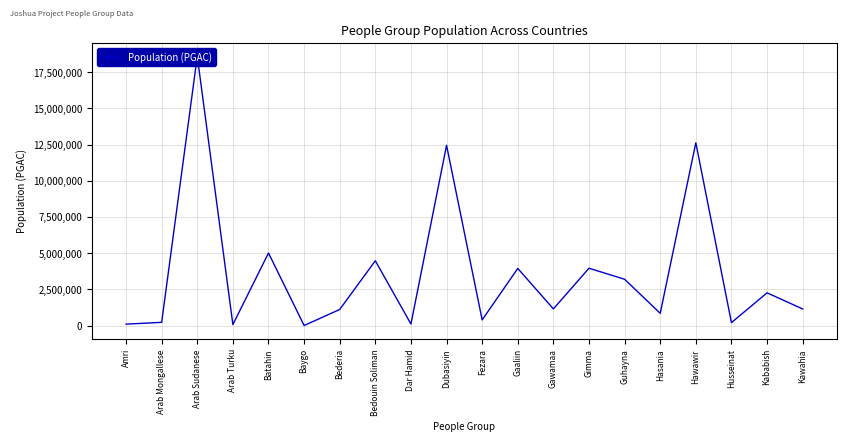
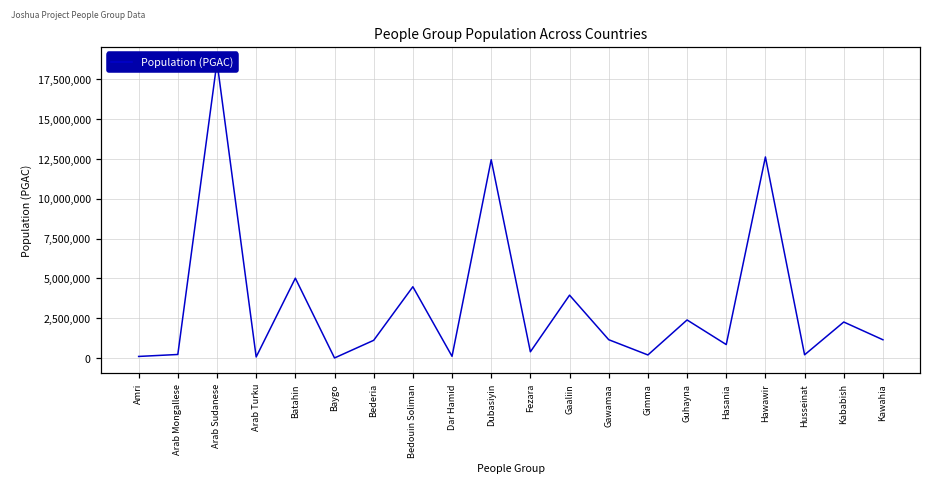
  {
    "Amri": "100,000",
    "Arab Mongallese": "200,000",
    "Arab Turku": "100,000",
    "Batahin": "5,000,000",
    "Baygo": "0",
    "Bederia": "1,100,000",
    "Bedouin Soliman": "4,500,000",
    "Dar Hamid": "100,000",
    "Dubasiyin": "12,500,000",
    "Fezara": "400,000",
    "Gaaliin": "3,900,000",
    "Gawamaa": "1,100,000",
-   "Gimma": "4,000,000",
-   "Guhayna": "3,200,000",
+   "Gimma": "200,000",
+   "Guhayna": "2,400,000",
    "Hasania": "800,000",
    "Hawawir": "12,600,000",
    "Husseinat": "200,000",
    "Kababish": "2,300,000",
    "Kawahia": "1,100,000"
  }
